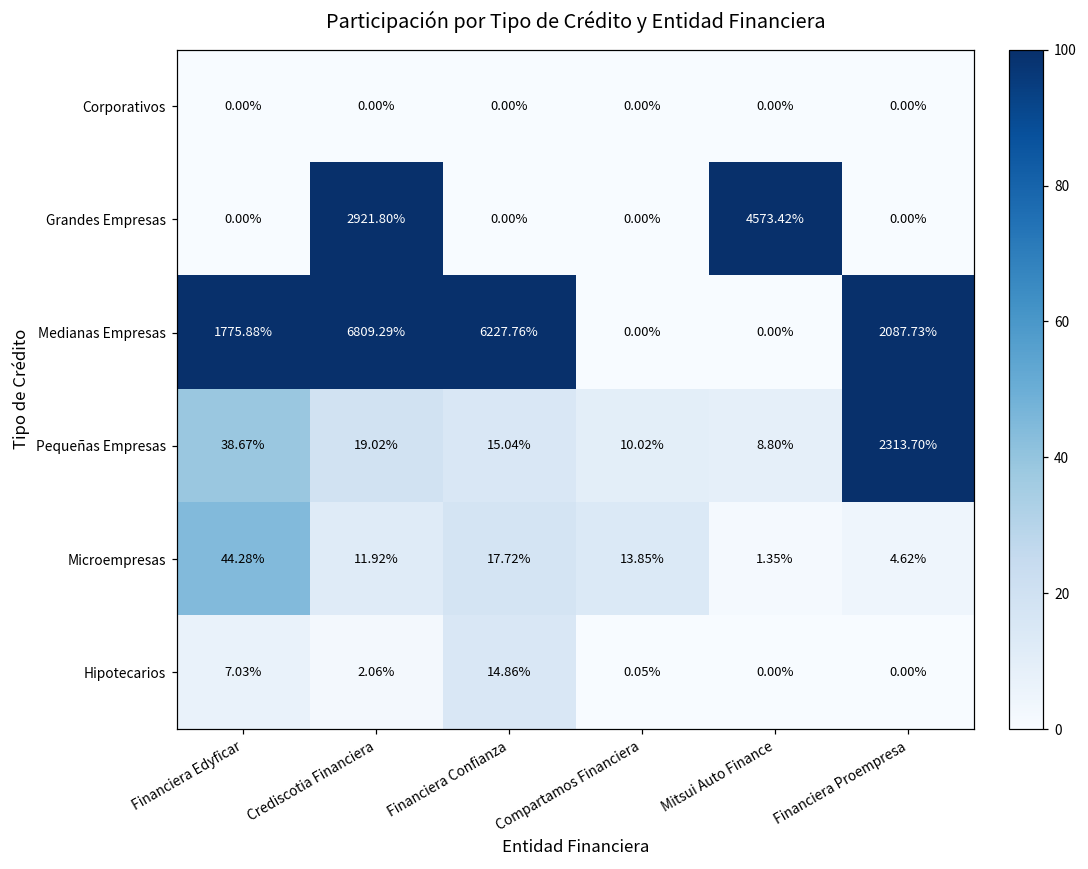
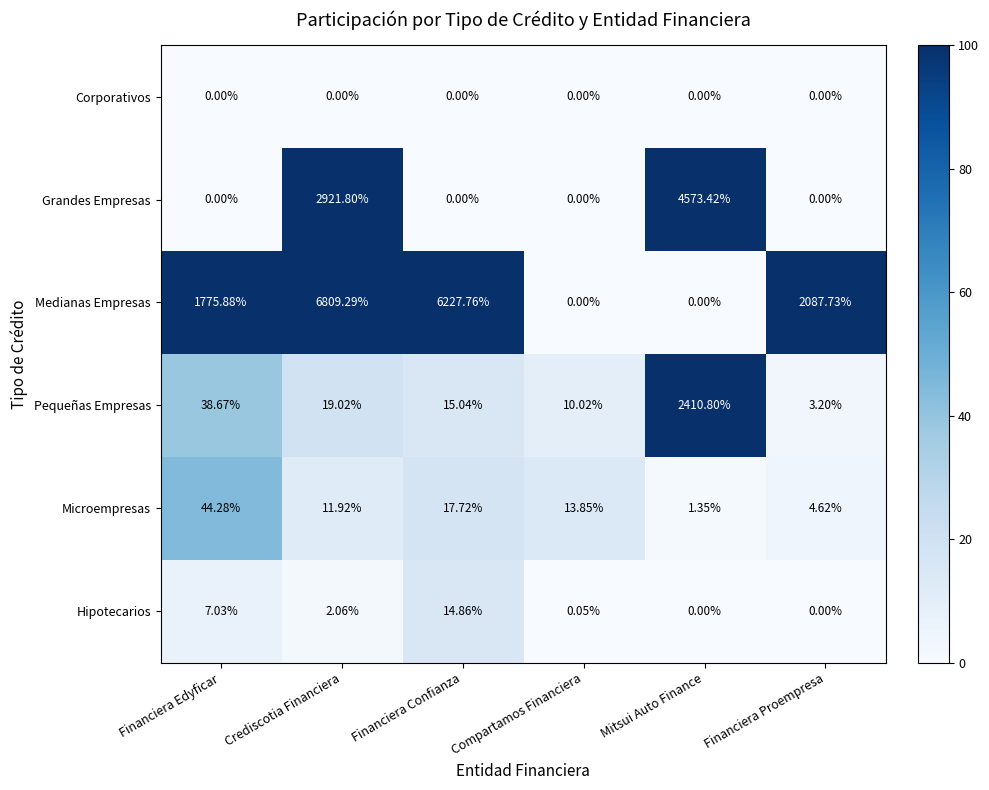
  {
    "Corporativos": {
      "Financiera Edyficar": "0.00%",
      "Crediscotia Financiera": "0.00%",
      "Financiera Confianza": "0.00%",
      "Compartamos Financiera": "0.00%",
      "Mitsui Auto Finance": "0.00%",
      "Financiera Proempresa": "0.00%"
    },
    "Grandes Empresas": {
      "Financiera Edyficar": "0.00%",
      "Crediscotia Financiera": "2921.80%",
      "Financiera Confianza": "0.00%",
      "Compartamos Financiera": "0.00%",
      "Mitsui Auto Finance": "4573.42%",
      "Financiera Proempresa": "0.00%"
    },
    "Medianas Empresas": {
      "Financiera Edyficar": "1775.88%",
      "Crediscotia Financiera": "6809.29%",
      "Financiera Confianza": "6227.76%",
      "Compartamos Financiera": "0.00%",
      "Mitsui Auto Finance": "0.00%",
      "Financiera Proempresa": "2087.73%"
    },
    "Pequeñas Empresas": {
      "Financiera Edyficar": "38.67%",
      "Crediscotia Financiera": "19.02%",
      "Financiera Confianza": "15.04%",
      "Compartamos Financiera": "10.02%",
-     "Mitsui Auto Finance": "8.80%",
-     "Financiera Proempresa": "2313.70%"
+     "Mitsui Auto Finance": "2410.80%",
+     "Financiera Proempresa": "3.20%"
    },
    "Microempresas": {
      "Financiera Edyficar": "44.28%",
      "Crediscotia Financiera": "11.92%",
      "Financiera Confianza": "17.72%",
      "Compartamos Financiera": "13.85%",
      "Mitsui Auto Finance": "1.35%",
      "Financiera Proempresa": "4.62%"
    },
    "Hipotecarios": {
      "Financiera Edyficar": "7.03%",
      "Crediscotia Financiera": "2.06%",
      "Financiera Confianza": "14.86%",
      "Compartamos Financiera": "0.05%",
      "Mitsui Auto Finance": "0.00%",
      "Financiera Proempresa": "0.00%"
    }
  }
